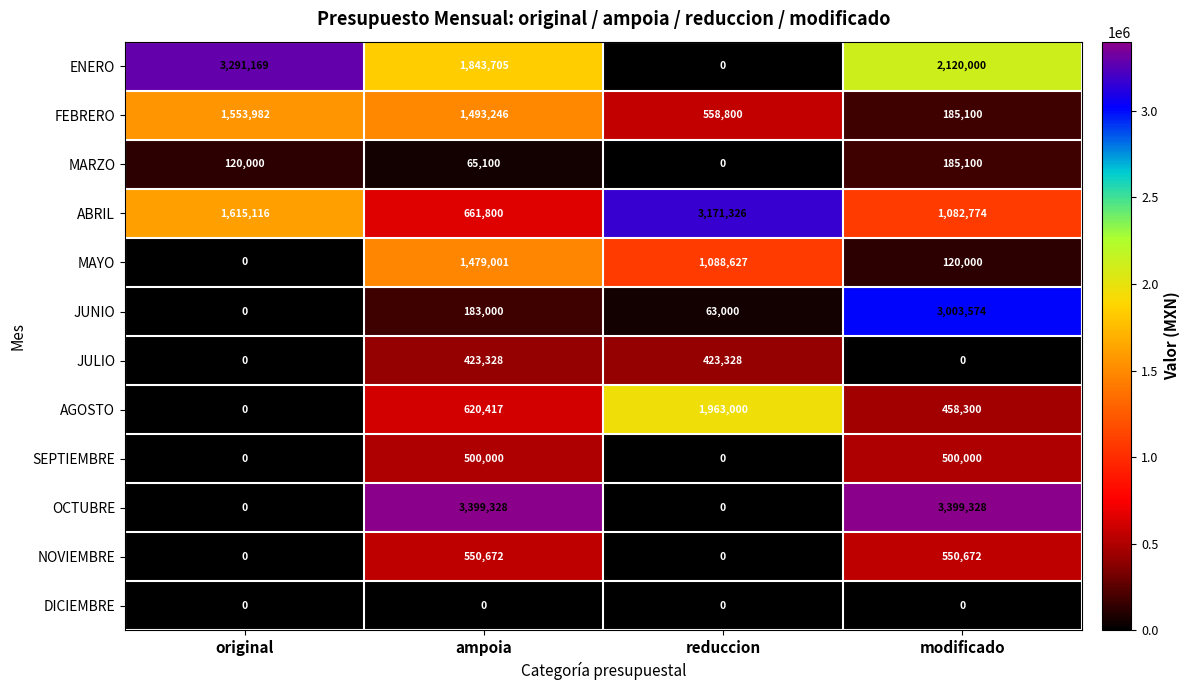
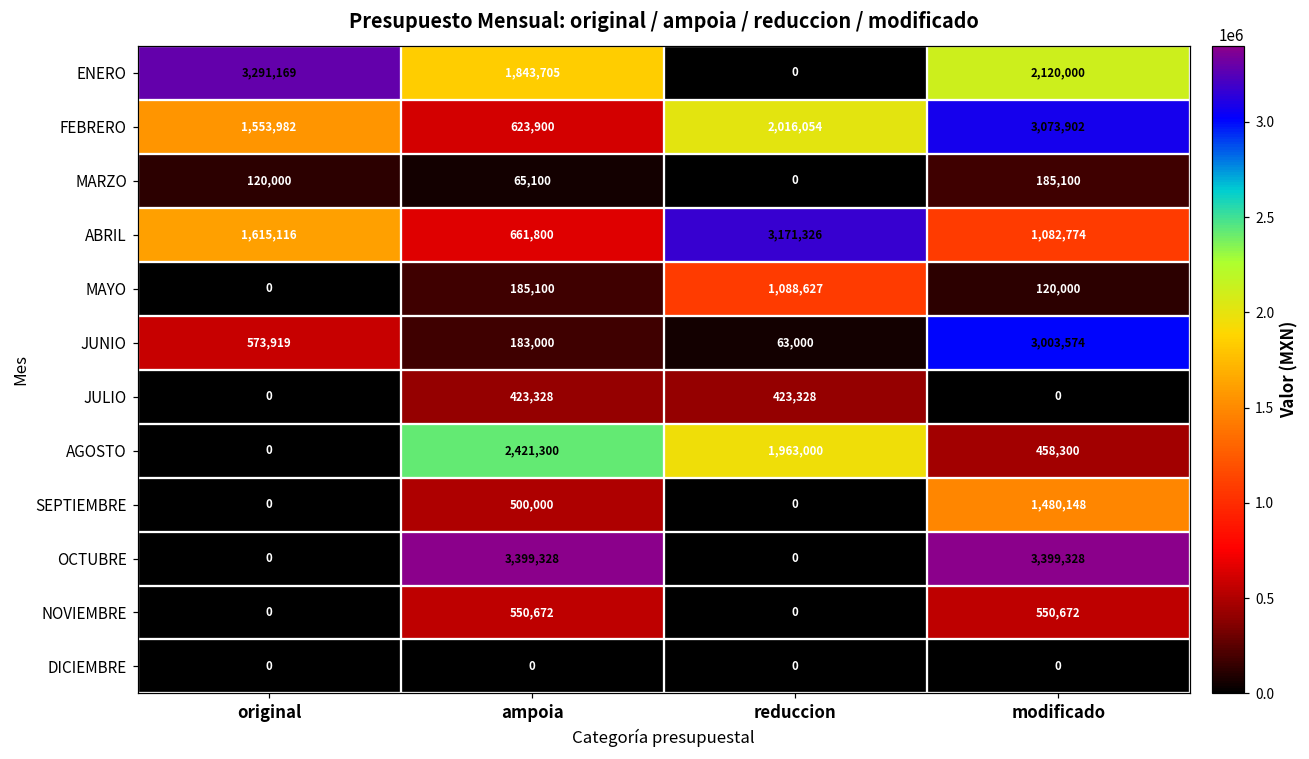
  {
    "ENERO": {
      "original": "3,291,169",
      "ampoia": "1,843,705",
      "reduccion": "0",
      "modificado": "2,120,000"
    },
    "FEBRERO": {
      "original": "1,553,982",
-     "ampoia": "1,493,246",
-     "reduccion": "558,800",
-     "modificado": "185,100"
+     "ampoia": "623,900",
+     "reduccion": "2,016,054",
+     "modificado": "3,073,902"
    },
    "MARZO": {
      "original": "120,000",
      "ampoia": "65,100",
      "reduccion": "0",
      "modificado": "185,100"
    },
    "ABRIL": {
      "original": "1,615,116",
      "ampoia": "661,800",
      "reduccion": "3,171,326",
      "modificado": "1,082,774"
    },
    "MAYO": {
      "original": "0",
-     "ampoia": "1,479,001",
+     "ampoia": "185,100",
      "reduccion": "1,088,627",
      "modificado": "120,000"
    },
    "JUNIO": {
-     "original": "0",
+     "original": "573,919",
      "ampoia": "183,000",
      "reduccion": "63,000",
      "modificado": "3,003,574"
    },
    "JULIO": {
      "original": "0",
      "ampoia": "423,328",
      "reduccion": "423,328",
      "modificado": "0"
    },
    "AGOSTO": {
      "original": "0",
-     "ampoia": "620,417",
+     "ampoia": "2,421,300",
      "reduccion": "1,963,000",
      "modificado": "458,300"
    },
    "SEPTIEMBRE": {
      "original": "0",
      "ampoia": "500,000",
      "reduccion": "0",
-     "modificado": "500,000"
+     "modificado": "1,480,148"
    },
    "OCTUBRE": {
      "original": "0",
      "ampoia": "3,399,328",
      "reduccion": "0",
      "modificado": "3,399,328"
    },
    "NOVIEMBRE": {
      "original": "0",
      "ampoia": "550,672",
      "reduccion": "0",
      "modificado": "550,672"
    },
    "DICIEMBRE": {
      "original": "0",
      "ampoia": "0",
      "reduccion": "0",
      "modificado": "0"
    }
  }
